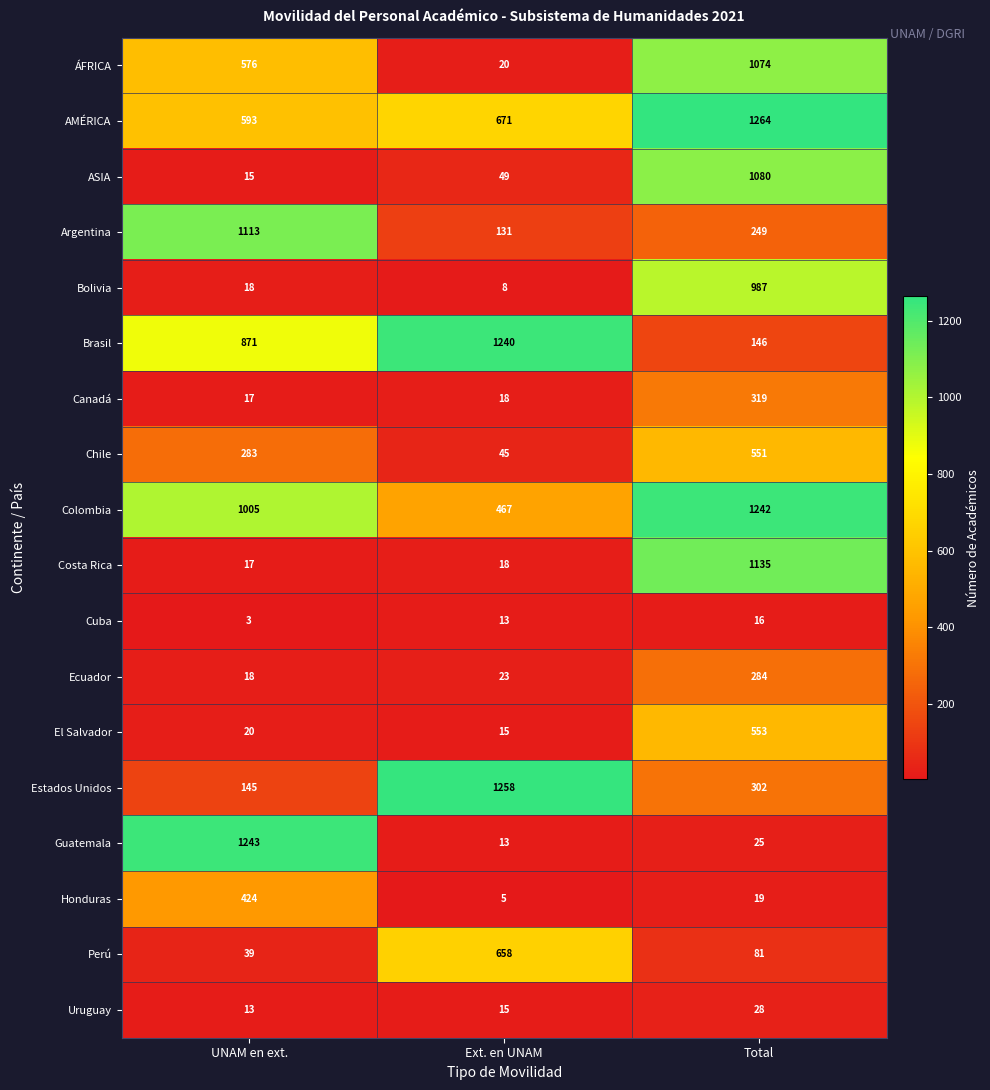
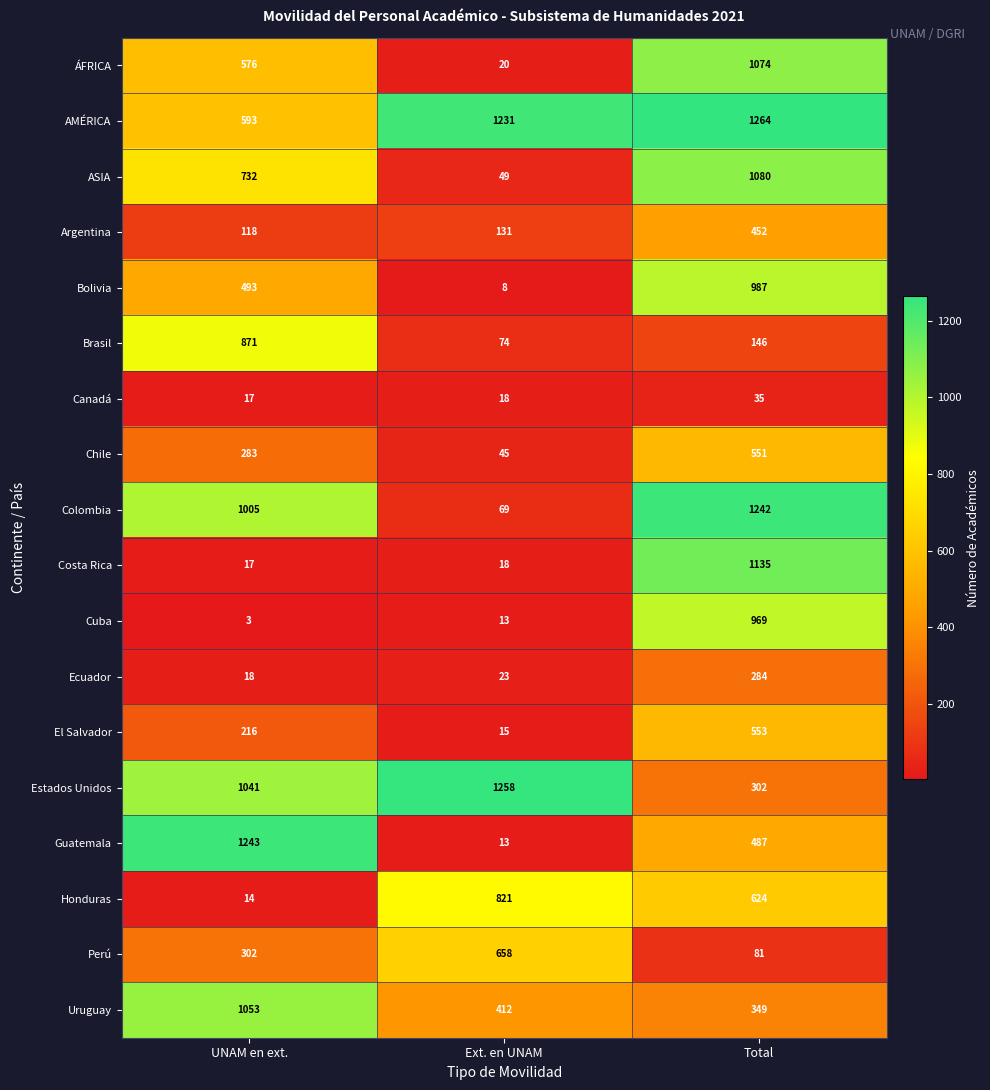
  {
    "ÁFRICA": {
      "UNAM en ext.": 576,
      "Ext. en UNAM": 20,
      "Total": 1074
    },
    "AMÉRICA": {
      "UNAM en ext.": 593,
-     "Ext. en UNAM": 671,
+     "Ext. en UNAM": 1231,
      "Total": 1264
    },
    "ASIA": {
-     "UNAM en ext.": 15,
+     "UNAM en ext.": 732,
      "Ext. en UNAM": 49,
      "Total": 1080
    },
    "Argentina": {
-     "UNAM en ext.": 1113,
+     "UNAM en ext.": 118,
      "Ext. en UNAM": 131,
-     "Total": 249
+     "Total": 452
    },
    "Bolivia": {
-     "UNAM en ext.": 18,
+     "UNAM en ext.": 493,
      "Ext. en UNAM": 8,
      "Total": 987
    },
    "Brasil": {
      "UNAM en ext.": 871,
-     "Ext. en UNAM": 1240,
+     "Ext. en UNAM": 74,
      "Total": 146
    },
    "Canadá": {
      "UNAM en ext.": 17,
      "Ext. en UNAM": 18,
-     "Total": 319
+     "Total": 35
    },
    "Chile": {
      "UNAM en ext.": 283,
      "Ext. en UNAM": 45,
      "Total": 551
    },
    "Colombia": {
      "UNAM en ext.": 1005,
-     "Ext. en UNAM": 467,
+     "Ext. en UNAM": 69,
      "Total": 1242
    },
    "Costa Rica": {
      "UNAM en ext.": 17,
      "Ext. en UNAM": 18,
      "Total": 1135
    },
    "Cuba": {
      "UNAM en ext.": 3,
      "Ext. en UNAM": 13,
-     "Total": 16
+     "Total": 969
    },
    "Ecuador": {
      "UNAM en ext.": 18,
      "Ext. en UNAM": 23,
      "Total": 284
    },
    "El Salvador": {
-     "UNAM en ext.": 20,
+     "UNAM en ext.": 216,
      "Ext. en UNAM": 15,
      "Total": 553
    },
    "Estados Unidos": {
-     "UNAM en ext.": 145,
+     "UNAM en ext.": 1041,
      "Ext. en UNAM": 1258,
      "Total": 302
    },
    "Guatemala": {
      "UNAM en ext.": 1243,
      "Ext. en UNAM": 13,
-     "Total": 25
+     "Total": 487
    },
    "Honduras": {
-     "UNAM en ext.": 424,
-     "Ext. en UNAM": 5,
-     "Total": 19
+     "UNAM en ext.": 14,
+     "Ext. en UNAM": 821,
+     "Total": 624
    },
    "Perú": {
-     "UNAM en ext.": 39,
+     "UNAM en ext.": 302,
      "Ext. en UNAM": 658,
      "Total": 81
    },
    "Uruguay": {
-     "UNAM en ext.": 13,
-     "Ext. en UNAM": 15,
-     "Total": 28
+     "UNAM en ext.": 1053,
+     "Ext. en UNAM": 412,
+     "Total": 349
    }
  }
